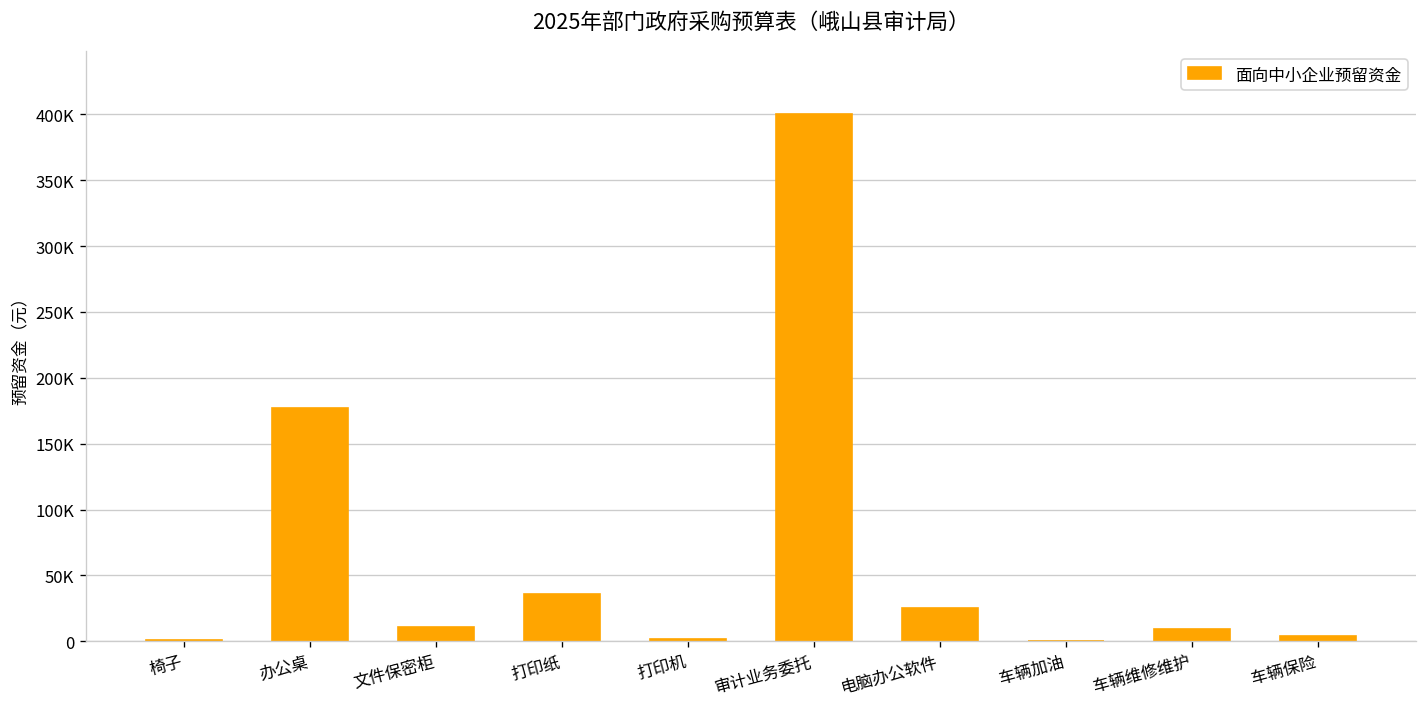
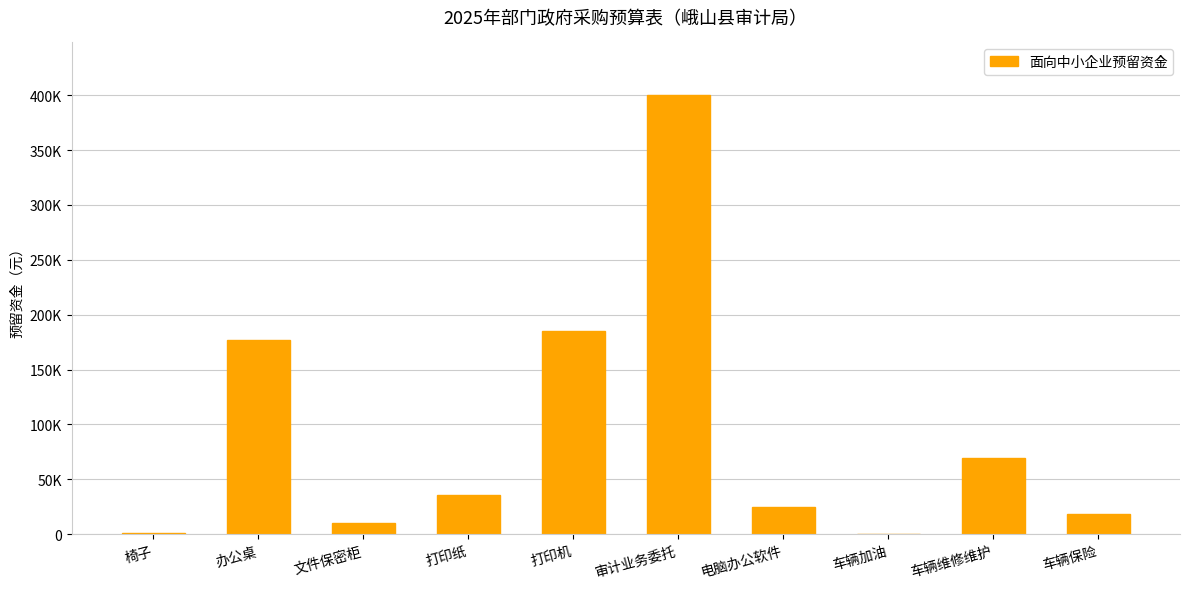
  {
    "办公桌": 177000,
    "文件保密柜": 11000,
    "打印纸": 36000,
-   "打印机": 2000,
+   "打印机": 185000,
    "审计业务委托": 400000,
    "电脑办公软件": 25000,
    "车辆加油": 0,
-   "车辆维修维护": 10000,
-   "车辆保险": 4000
+   "车辆维修维护": 70000,
+   "车辆保险": 18000
  }
